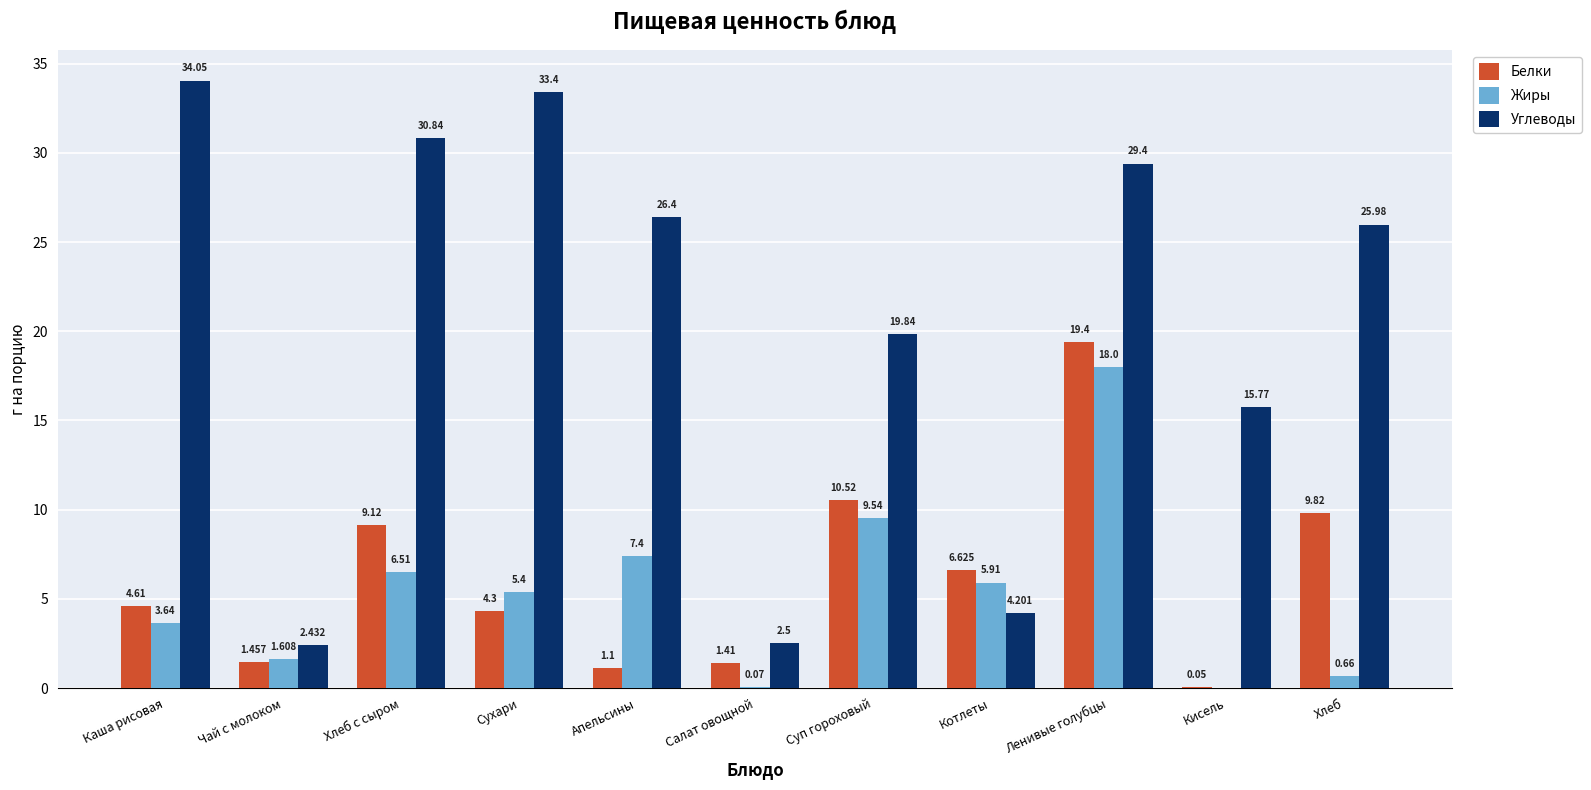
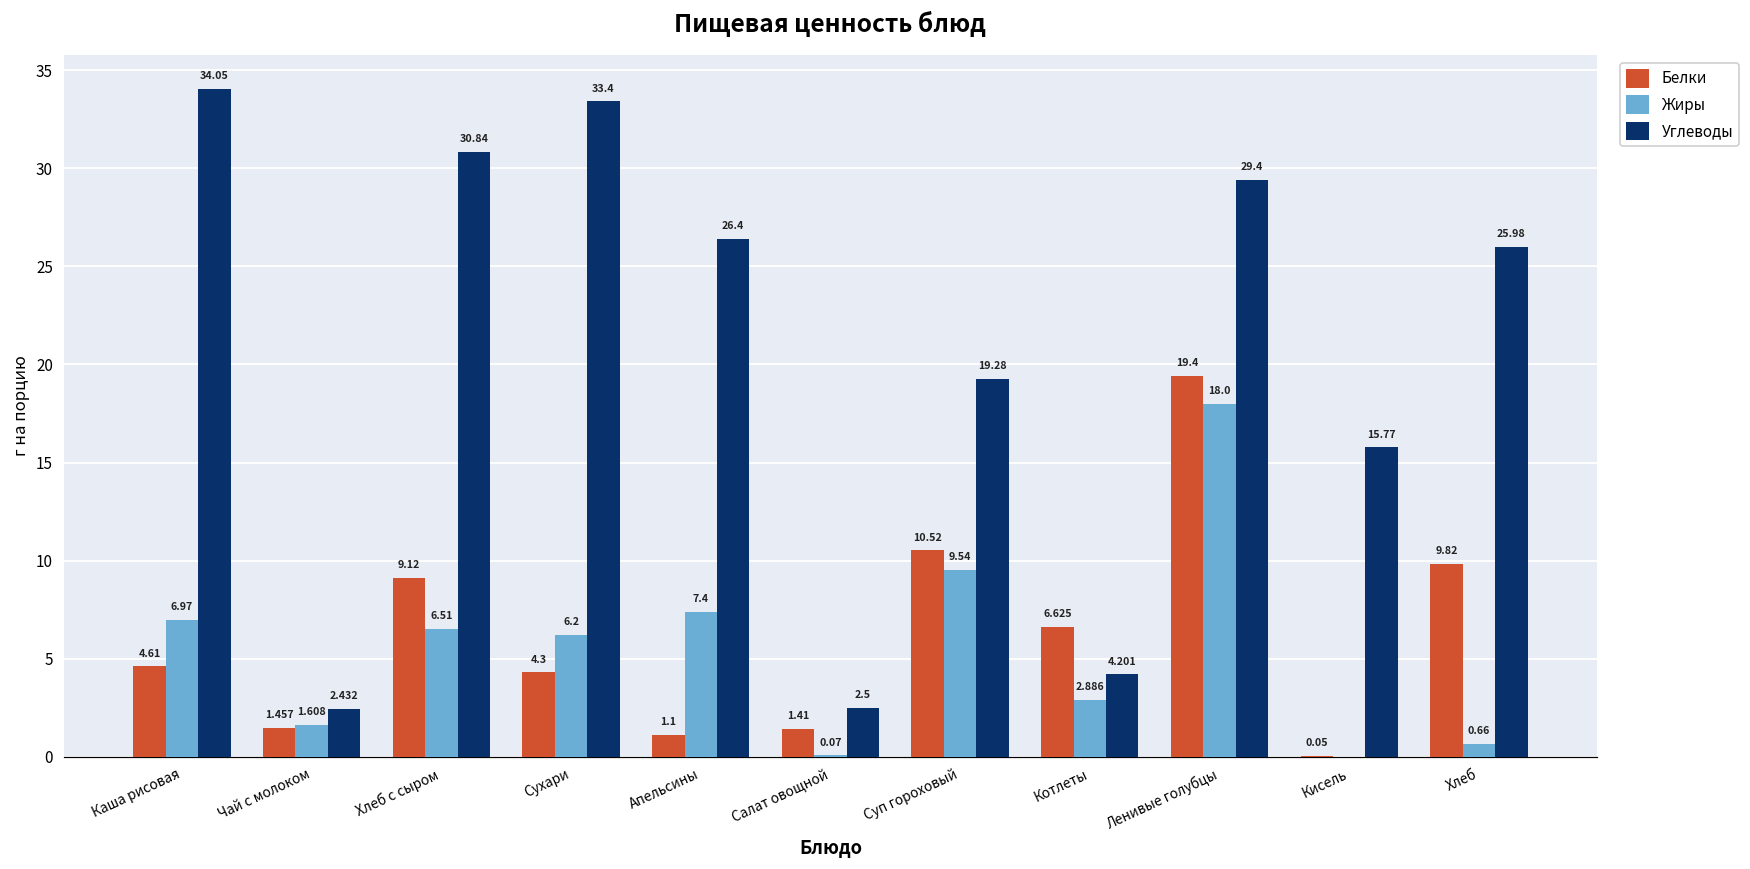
  {
    "Белки": {
      "Каша рисовая": 4.61,
      "Чай с молоком": 1.457,
      "Хлеб с сыром": 9.12,
      "Сухари": 4.3,
      "Апельсины": 1.1,
      "Салат овощной": 1.41,
      "Суп гороховый": 10.52,
      "Котлеты": 6.625,
      "Ленивые голубцы": 19.4,
      "Кисель": 0.05,
      "Хлеб": 9.82
    },
    "Жиры": {
-     "Каша рисовая": 3.64,
+     "Каша рисовая": 6.97,
      "Чай с молоком": 1.608,
      "Хлеб с сыром": 6.51,
-     "Сухари": 5.4,
+     "Сухари": 6.2,
      "Апельсины": 7.4,
      "Салат овощной": 0.07,
      "Суп гороховый": 9.54,
-     "Котлеты": 5.91,
+     "Котлеты": 2.886,
      "Ленивые голубцы": 18.0,
      "Хлеб": 0.66
    },
    "Углеводы": {
      "Каша рисовая": 34.05,
      "Чай с молоком": 2.432,
      "Хлеб с сыром": 30.84,
      "Сухари": 33.4,
      "Апельсины": 26.4,
      "Салат овощной": 2.5,
-     "Суп гороховый": 19.84,
+     "Суп гороховый": 19.28,
      "Котлеты": 4.201,
      "Ленивые голубцы": 29.4,
      "Кисель": 15.77,
      "Хлеб": 25.98
    }
  }
